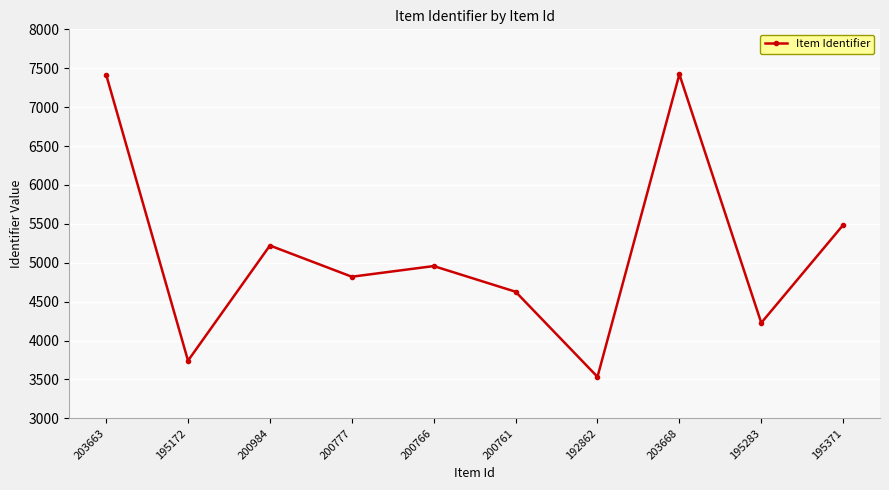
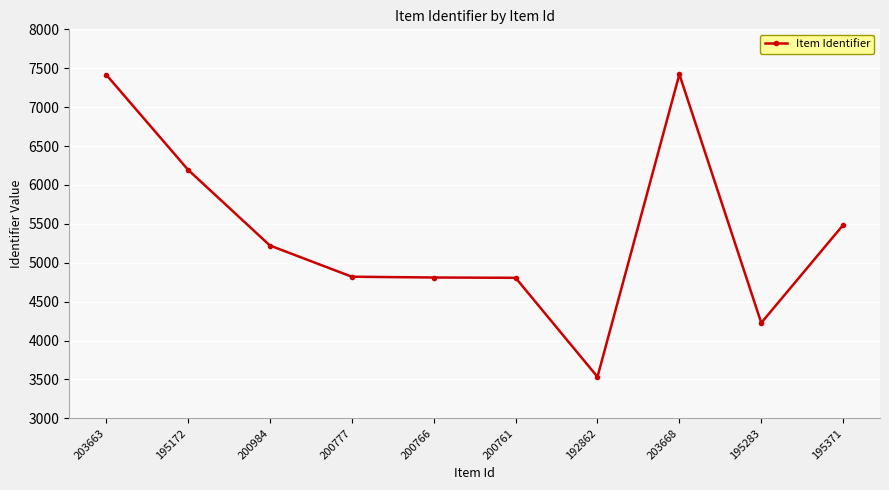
  {
    "203663": 7400,
-   "195172": 3700,
+   "195172": 6200,
    "200984": 5200,
    "200777": 4800,
-   "200766": 5000,
-   "200761": 4600,
+   "200766": 4800,
+   "200761": 4800,
    "192862": 3500,
    "203668": 7400,
    "195283": 4200,
    "195371": 5500
  }
